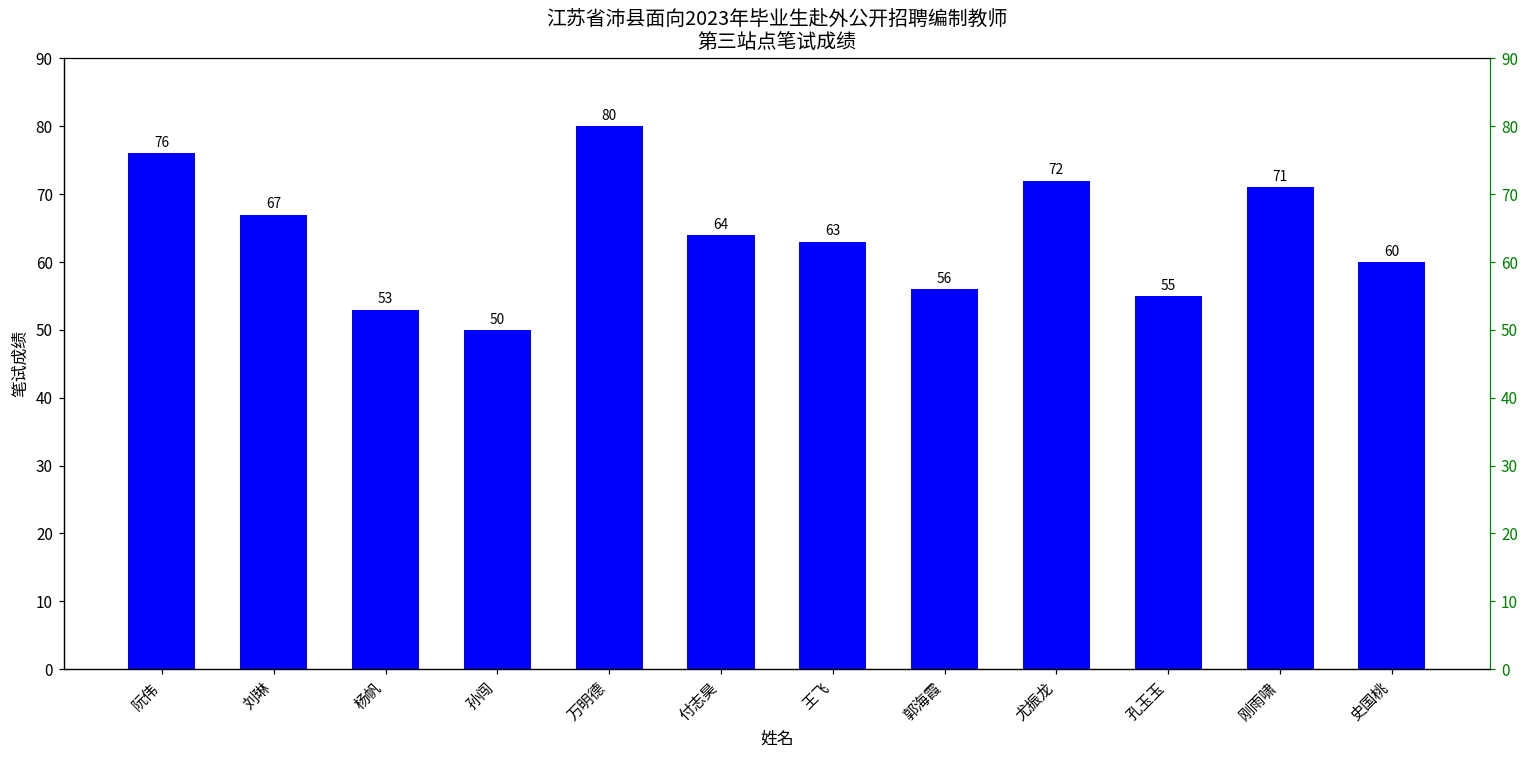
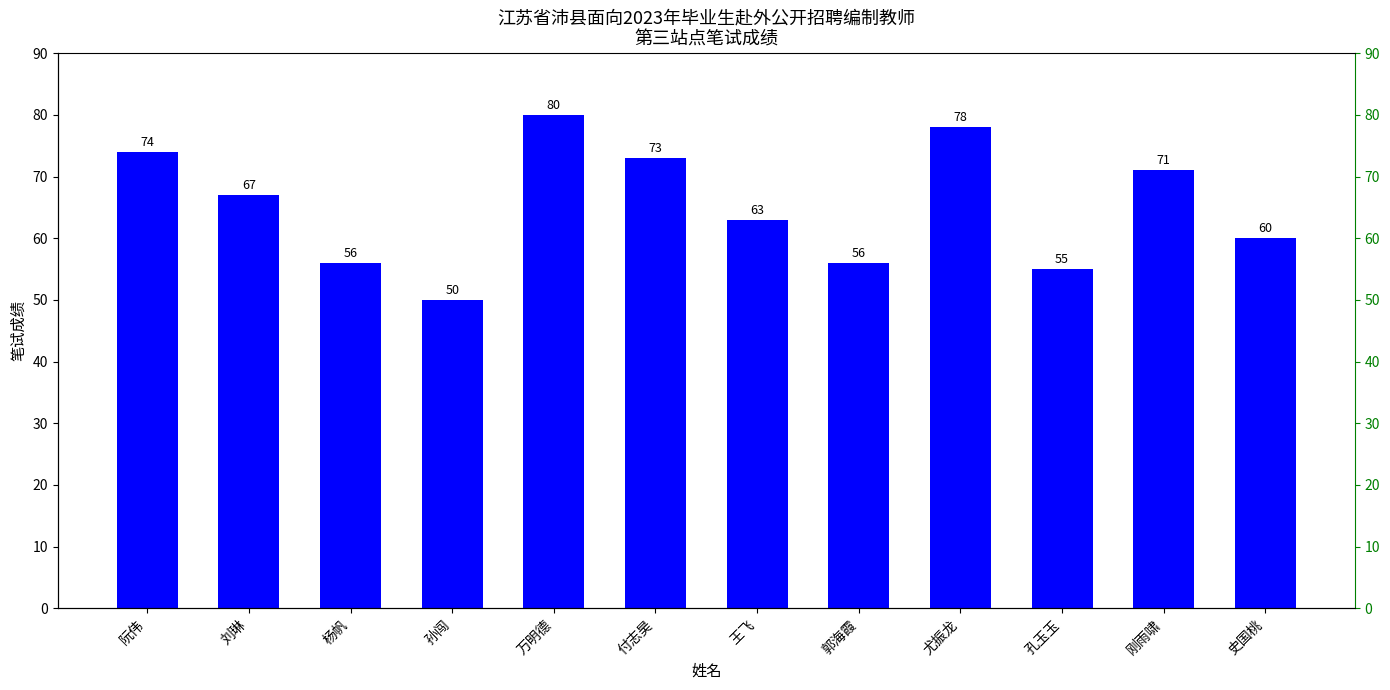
  {
-   "阮伟": 76,
+   "阮伟": 74,
    "刘琳": 67,
-   "杨帆": 53,
+   "杨帆": 56,
    "孙闯": 50,
    "万明德": 80,
-   "付志昊": 64,
+   "付志昊": 73,
    "王飞": 63,
    "郭海霞": 56,
-   "尤振龙": 72,
+   "尤振龙": 78,
    "孔玉玉": 55,
    "刚雨啸": 71,
    "史国桃": 60
  }
